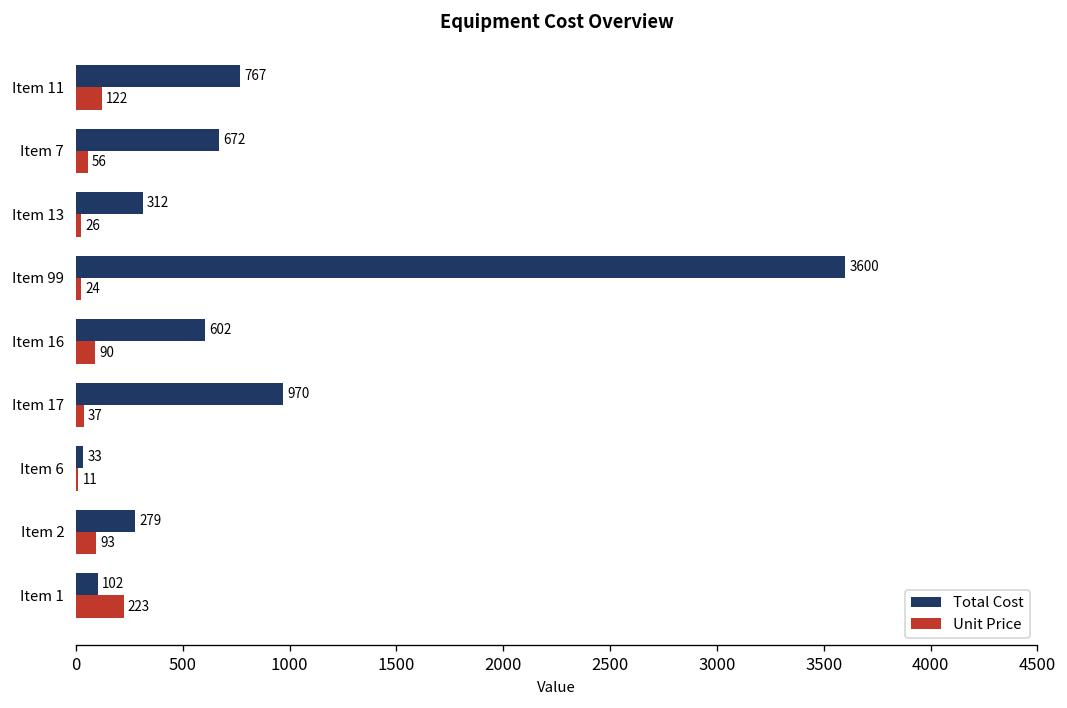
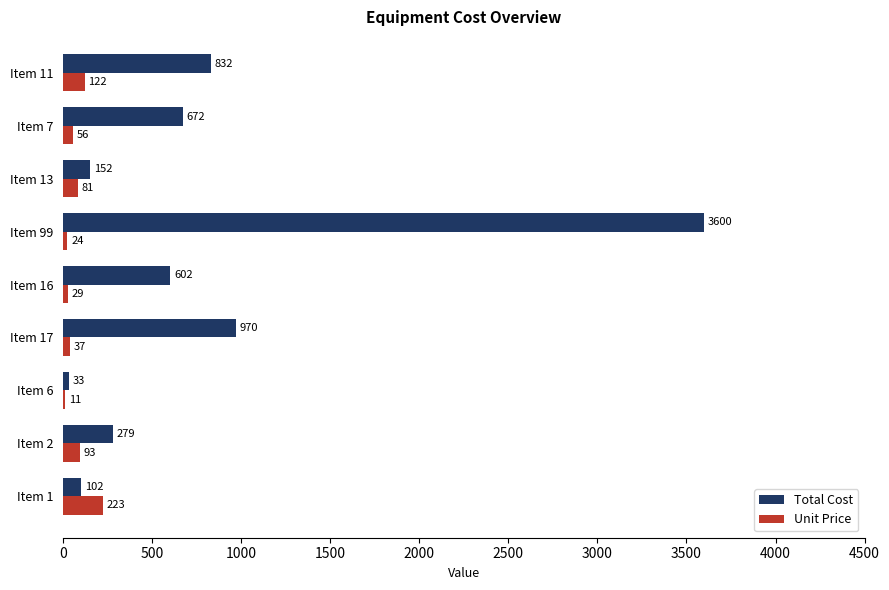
  {
    "Total Cost": {
-     "Item 11": 767,
+     "Item 11": 832,
      "Item 7": 672,
-     "Item 13": 312,
+     "Item 13": 152,
      "Item 99": 3600,
      "Item 16": 602,
      "Item 17": 970,
      "Item 6": 33,
      "Item 2": 279,
      "Item 1": 102
    },
    "Unit Price": {
      "Item 11": 122,
      "Item 7": 56,
-     "Item 13": 26,
+     "Item 13": 81,
      "Item 99": 24,
-     "Item 16": 90,
+     "Item 16": 29,
      "Item 17": 37,
      "Item 6": 11,
      "Item 2": 93,
      "Item 1": 223
    }
  }
